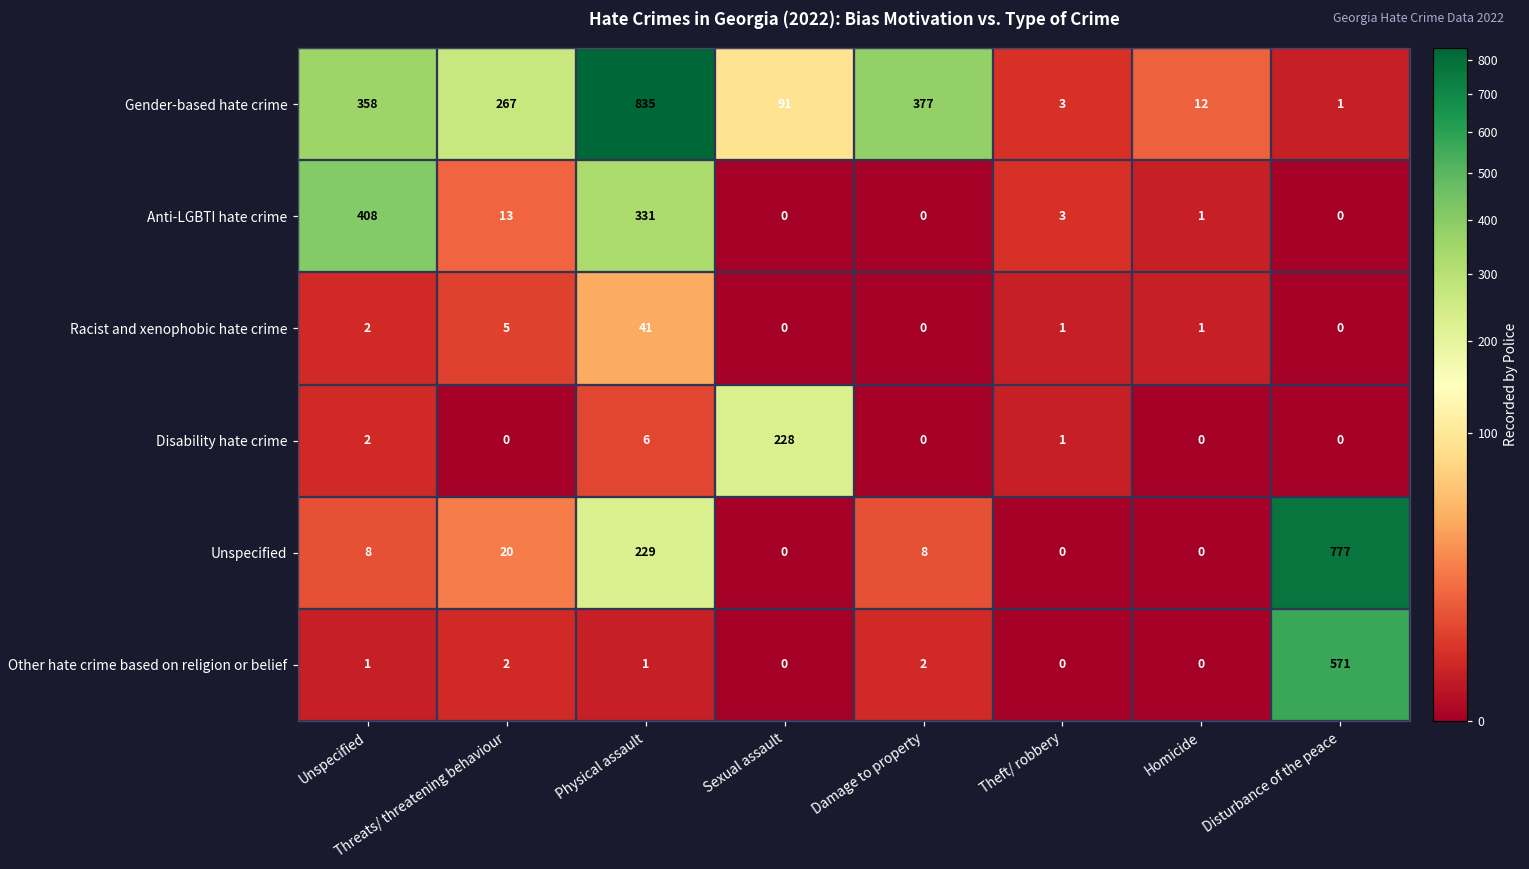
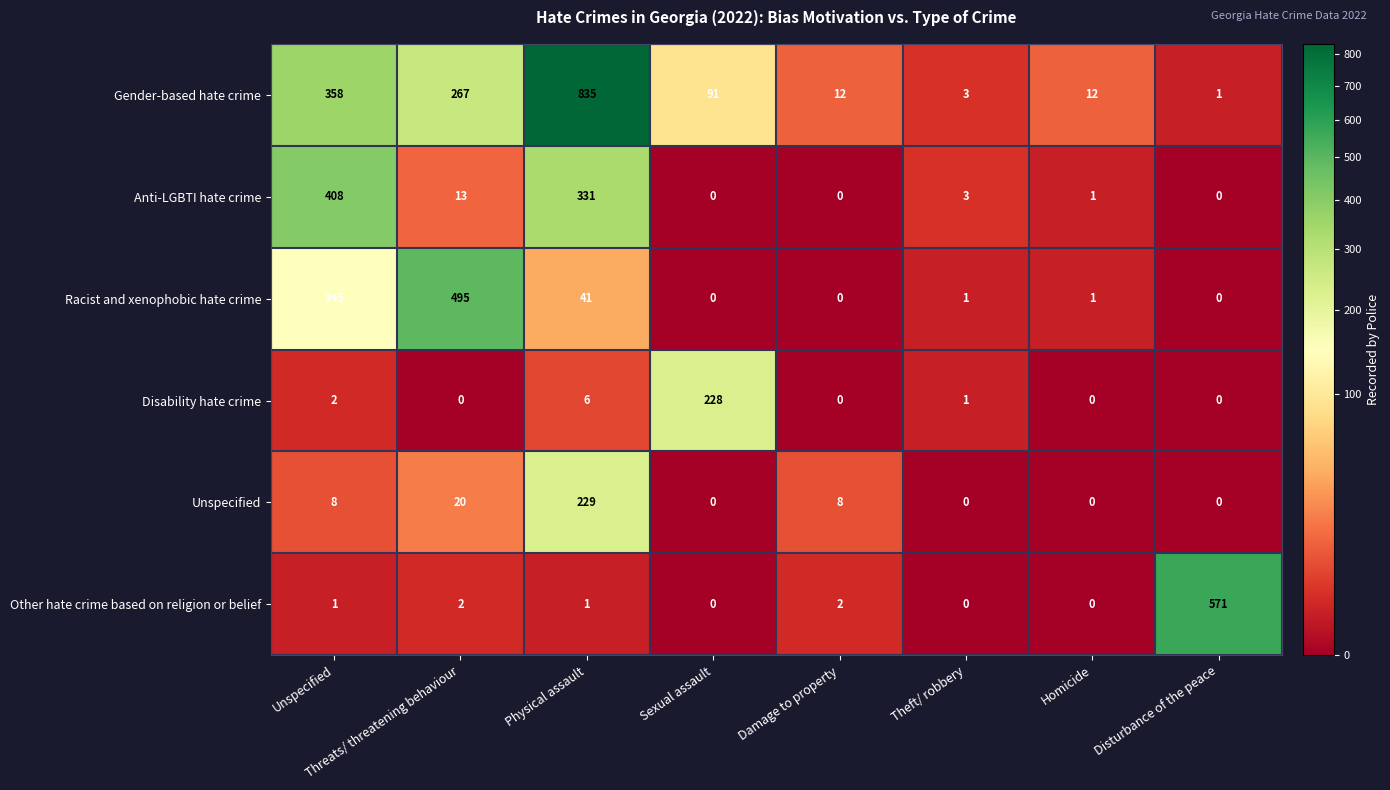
  {
    "Gender-based hate crime": {
      "Unspecified": 358,
      "Threats/ threatening behaviour": 267,
      "Physical assault": 835,
      "Sexual assault": 91,
-     "Damage to property": 377,
+     "Damage to property": 12,
      "Theft/ robbery": 3,
      "Homicide": 12,
      "Disturbance of the peace": 1
    },
    "Anti-LGBTI hate crime": {
      "Unspecified": 408,
      "Threats/ threatening behaviour": 13,
      "Physical assault": 331,
      "Sexual assault": 0,
      "Damage to property": 0,
      "Theft/ robbery": 3,
      "Homicide": 1,
      "Disturbance of the peace": 0
    },
    "Racist and xenophobic hate crime": {
-     "Unspecified": 2,
-     "Threats/ threatening behaviour": 5,
+     "Unspecified": 145,
+     "Threats/ threatening behaviour": 495,
      "Physical assault": 41,
      "Sexual assault": 0,
      "Damage to property": 0,
      "Theft/ robbery": 1,
      "Homicide": 1,
      "Disturbance of the peace": 0
    },
    "Disability hate crime": {
      "Unspecified": 2,
      "Threats/ threatening behaviour": 0,
      "Physical assault": 6,
      "Sexual assault": 228,
      "Damage to property": 0,
      "Theft/ robbery": 1,
      "Homicide": 0,
      "Disturbance of the peace": 0
    },
    "Unspecified": {
      "Unspecified": 8,
      "Threats/ threatening behaviour": 20,
      "Physical assault": 229,
      "Sexual assault": 0,
      "Damage to property": 8,
      "Theft/ robbery": 0,
      "Homicide": 0,
-     "Disturbance of the peace": 777
+     "Disturbance of the peace": 0
    },
    "Other hate crime based on religion or belief": {
      "Unspecified": 1,
      "Threats/ threatening behaviour": 2,
      "Physical assault": 1,
      "Sexual assault": 0,
      "Damage to property": 2,
      "Theft/ robbery": 0,
      "Homicide": 0,
      "Disturbance of the peace": 571
    }
  }
